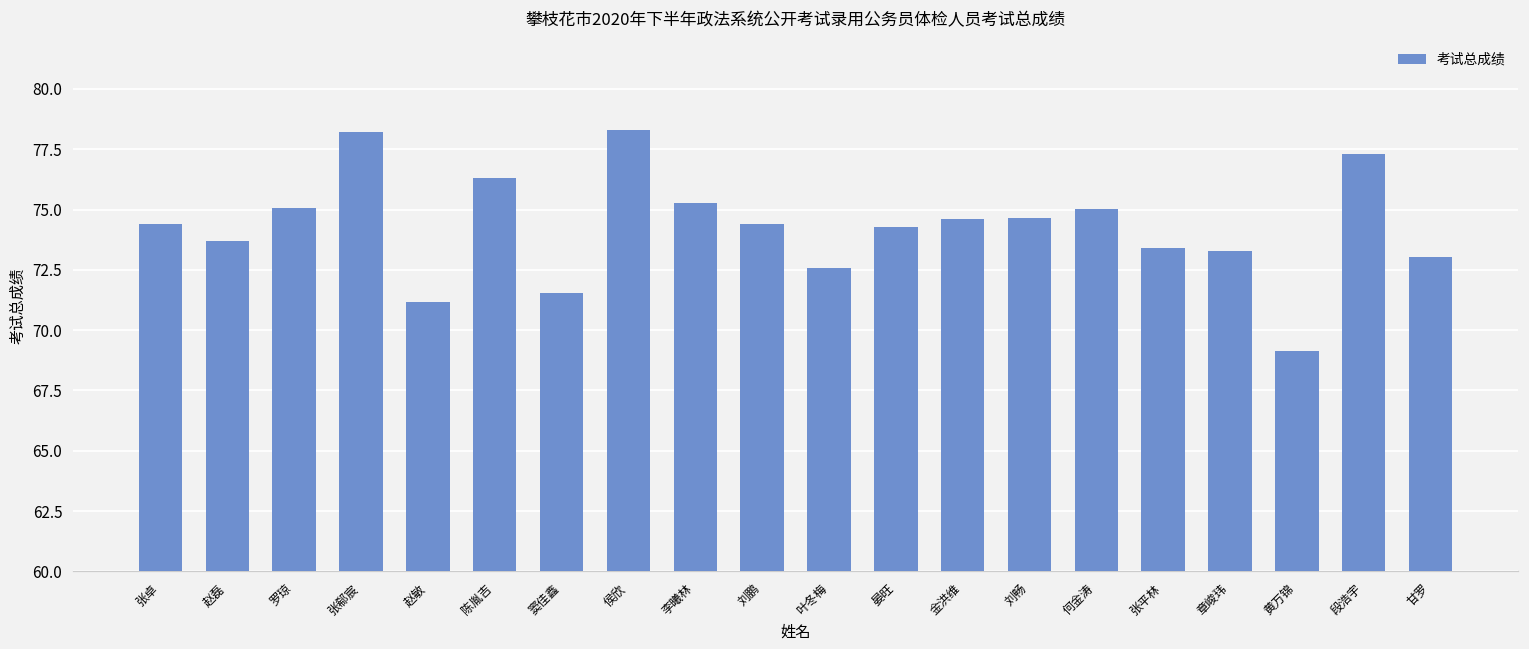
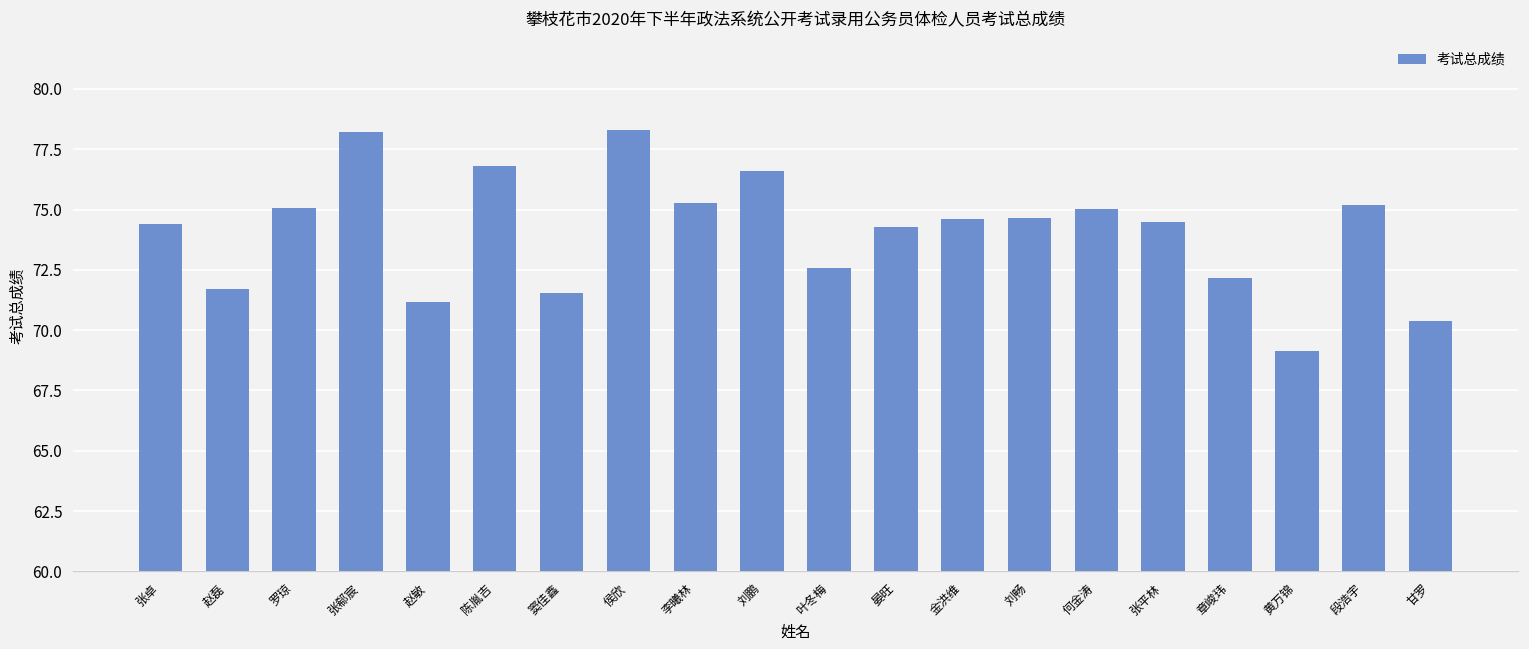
  {
    "张卓": 74.4,
-   "赵磊": 73.7,
+   "赵磊": 71.7,
    "罗琼": 75.1,
    "张郗宸": 78.2,
    "赵敏": 71.2,
-   "陈胤吉": 76.3,
+   "陈胤吉": 76.8,
    "窦佳鑫": 71.5,
    "侯欣": 78.3,
    "李曦林": 75.3,
-   "刘鹏": 74.4,
+   "刘鹏": 76.6,
    "叶冬梅": 72.6,
    "晏旺": 74.3,
    "金洪维": 74.6,
    "刘畅": 74.7,
    "何金涛": 75.0,
-   "张平林": 73.4,
-   "章峻玮": 73.3,
+   "张平林": 74.5,
+   "章峻玮": 72.2,
    "黄万锦": 69.1,
-   "段浩宇": 77.3,
-   "甘罗": 73.0
+   "段浩宇": 75.2,
+   "甘罗": 70.4
  }
